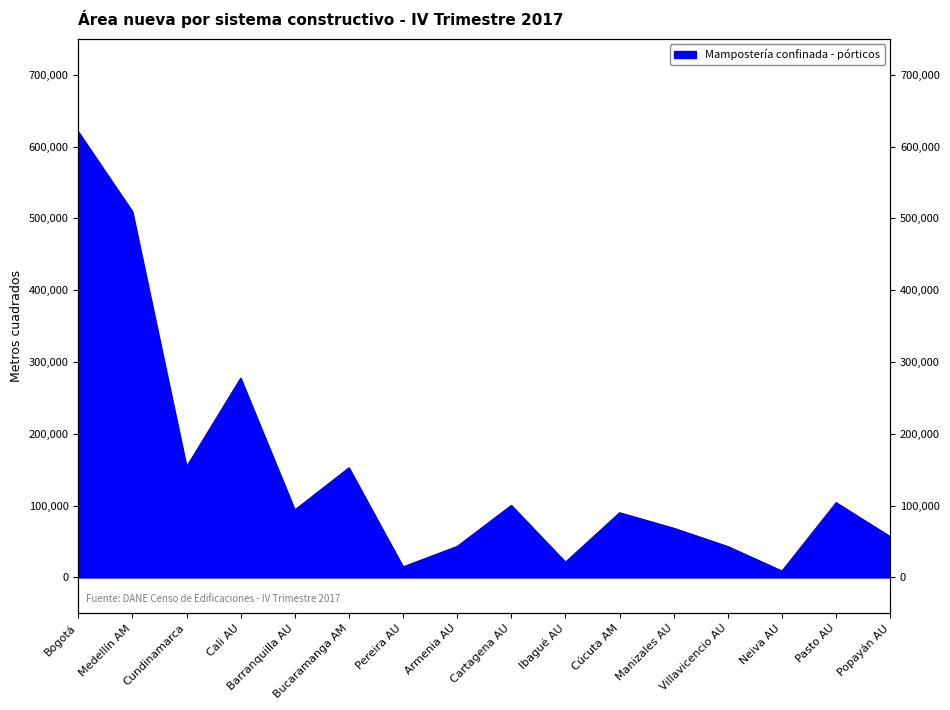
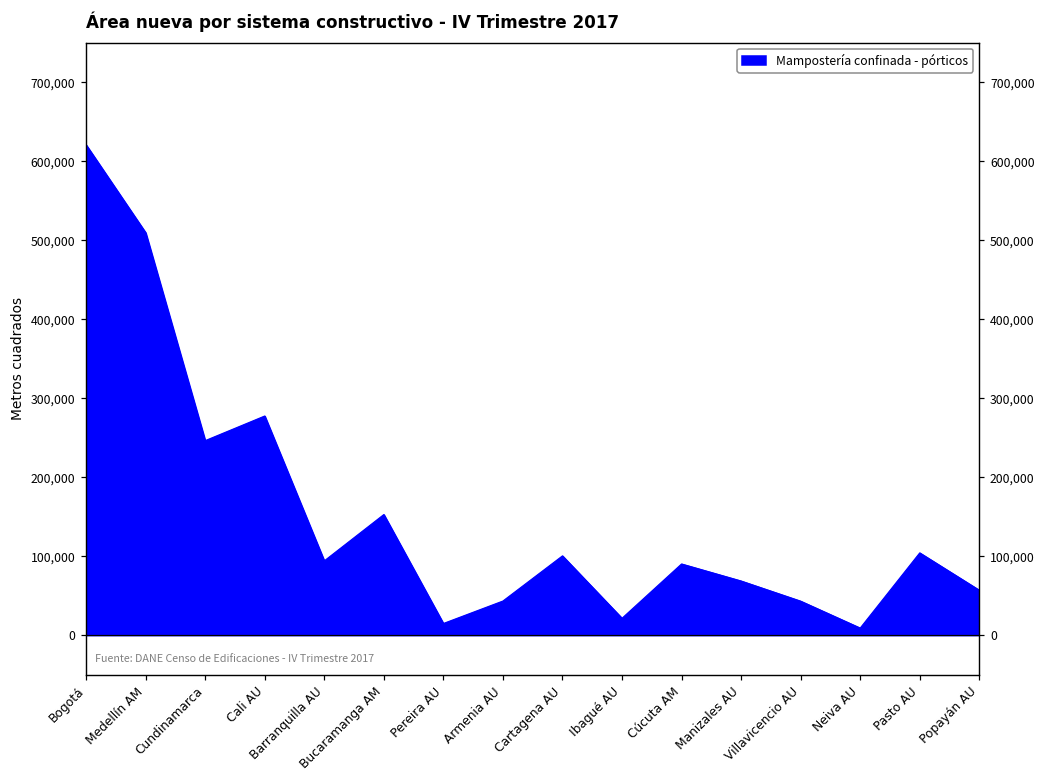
  {
    "Bogotá": "620,000",
    "Medellín AM": "510,000",
-   "Cundinamarca": "150,000",
+   "Cundinamarca": "250,000",
    "Cali AU": "280,000",
    "Barranquilla AU": "90,000",
    "Bucaramanga AM": "150,000",
    "Pereira AU": "10,000",
    "Armenia AU": "40,000",
    "Cartagena AU": "100,000",
    "Ibagué AU": "20,000",
    "Cúcuta AM": "90,000",
    "Manizales AU": "70,000",
    "Villavicencio AU": "40,000",
    "Neiva AU": "10,000",
    "Pasto AU": "100,000",
    "Popayán AU": "60,000"
  }
